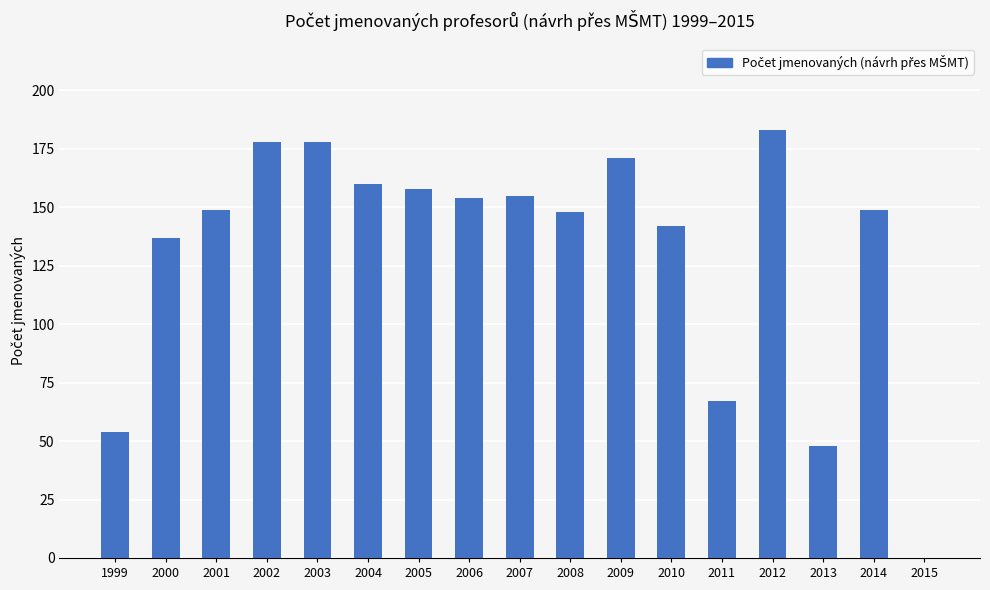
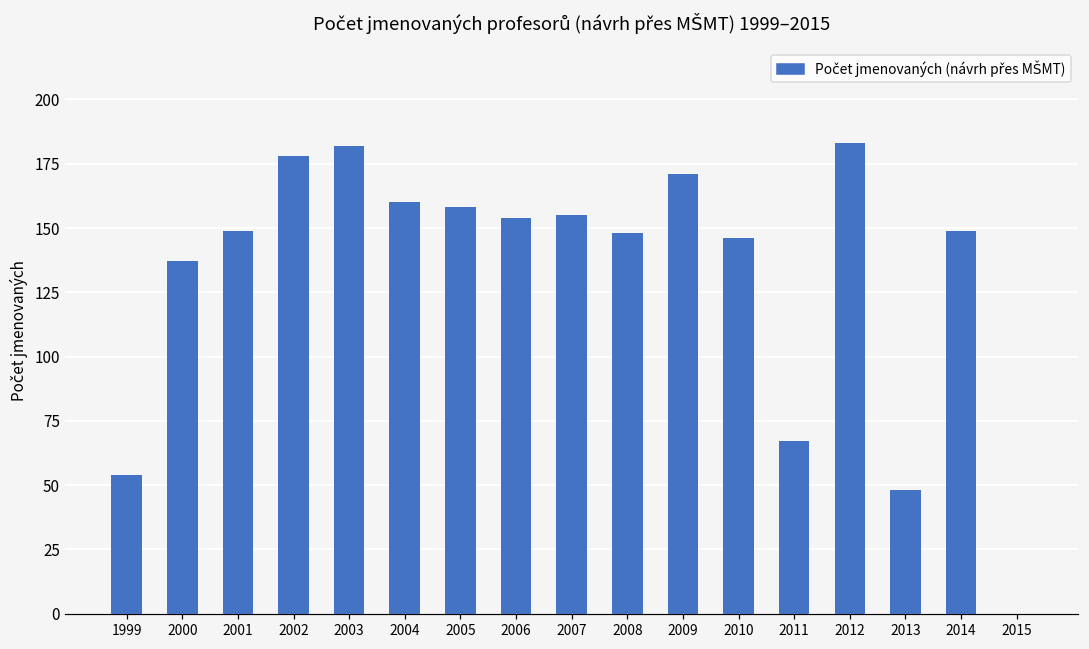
  {
    "1999": 54,
    "2000": 137,
    "2001": 149,
    "2002": 178,
-   "2003": 178,
+   "2003": 182,
    "2004": 160,
    "2005": 158,
    "2006": 154,
    "2007": 155,
    "2008": 148,
    "2009": 171,
-   "2010": 142,
+   "2010": 146,
    "2011": 67,
    "2012": 183,
    "2013": 48,
    "2014": 149,
    "2015": 0
  }
